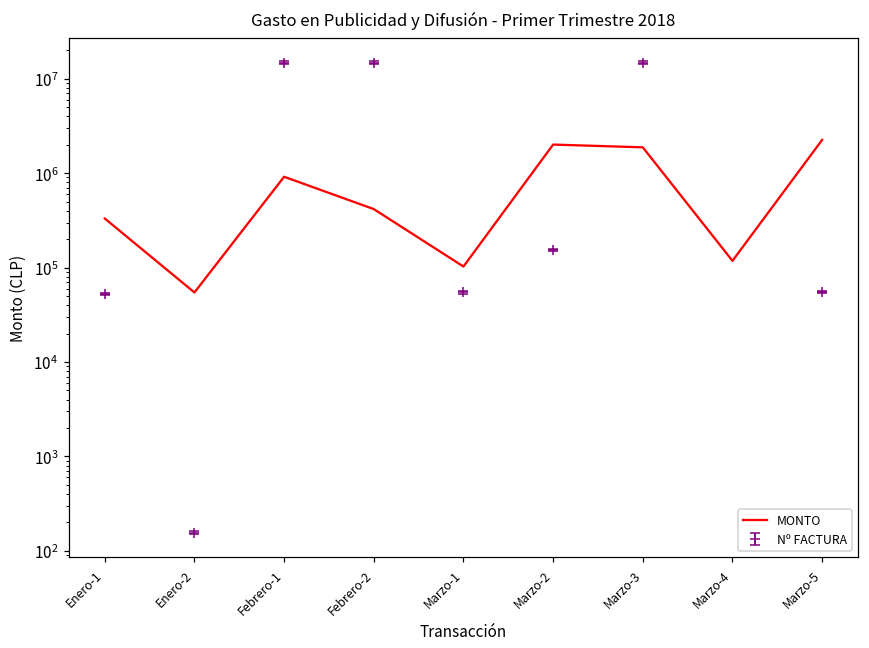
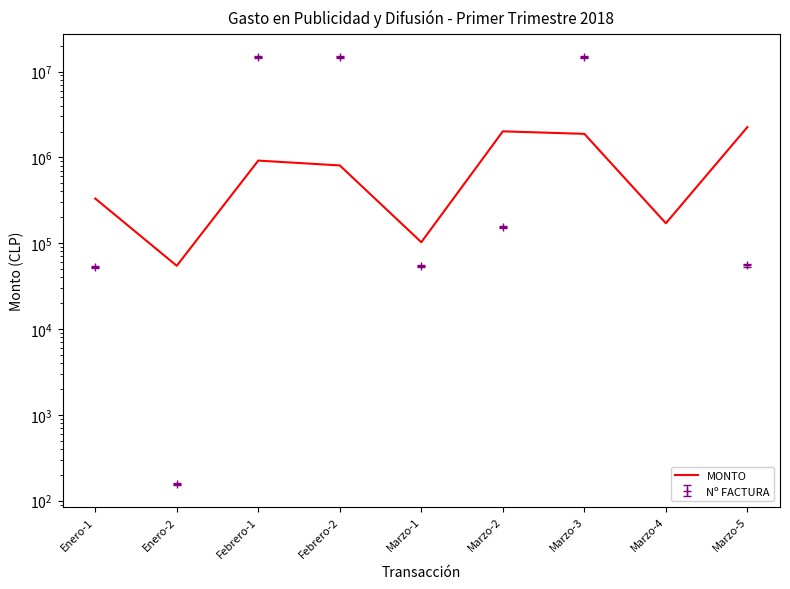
  {
    "MONTO": {
      "Enero-1": 330000,
      "Enero-2": 50000,
      "Febrero-1": 900000,
-     "Febrero-2": 400000,
+     "Febrero-2": 800000,
      "Marzo-1": 100000,
      "Marzo-2": 2000000,
      "Marzo-3": 1900000,
-     "Marzo-4": 120000,
+     "Marzo-4": 170000,
      "Marzo-5": 2300000
    }
  }
